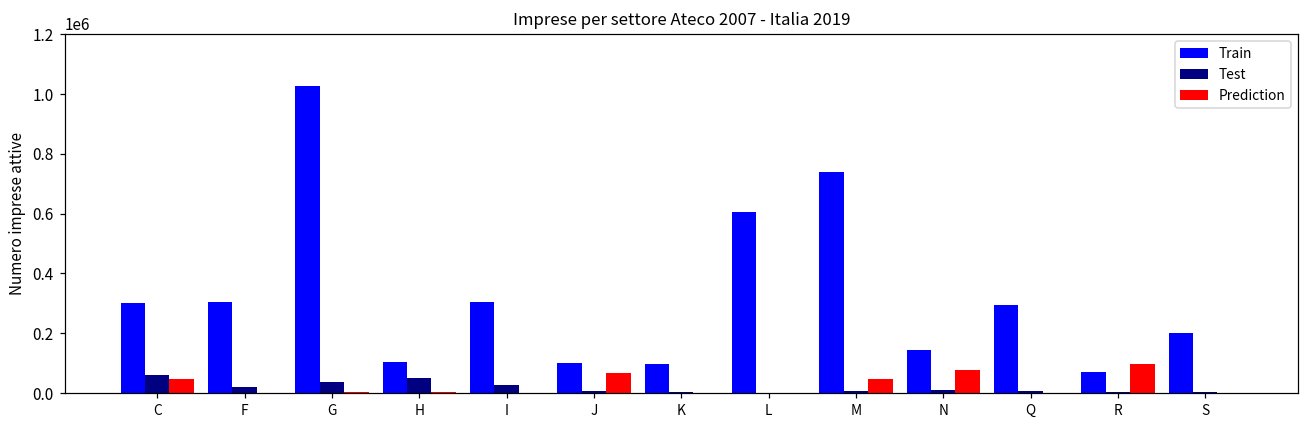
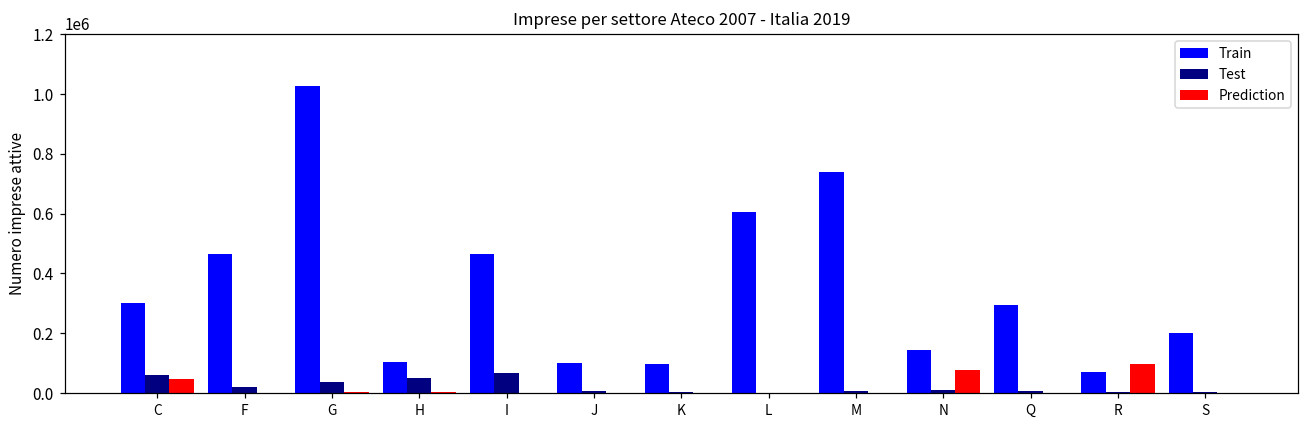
  {
    "Train": {
      "C": 300000,
-     "F": 300000,
+     "F": 470000,
      "G": 1030000,
      "H": 110000,
-     "I": 310000,
+     "I": 470000,
      "J": 100000,
      "K": 100000,
      "L": 610000,
      "M": 740000,
      "N": 140000,
      "Q": 300000,
      "R": 70000,
      "S": 200000
    },
    "Test": {
      "C": 60000,
      "F": 20000,
      "G": 40000,
      "H": 50000,
-     "I": 30000,
+     "I": 70000,
      "N": 10000
    },
    "Prediction": {
      "C": 50000,
-     "J": 70000,
-     "M": 50000,
+     "J": 0,
+     "M": 0,
      "N": 80000,
      "R": 100000
    }
  }
